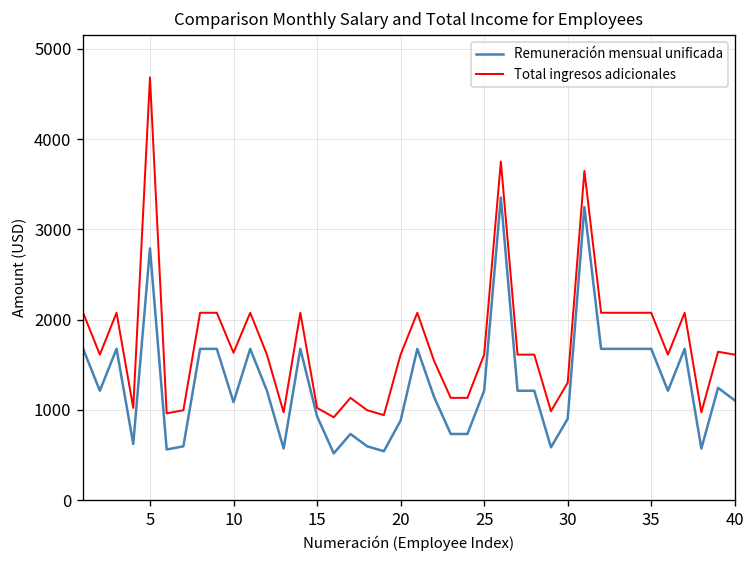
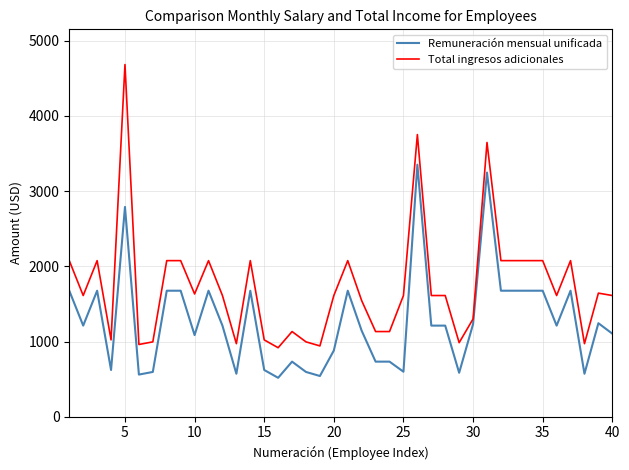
  {
    "Remuneración mensual unificada": {
      "5": 2800,
      "10": 1100,
-     "15": 900,
+     "15": 600,
      "20": 900,
-     "25": 1200,
-     "30": 900,
+     "25": 600,
+     "30": 1200,
      "35": 1700,
      "40": 1100
    },
    "Total ingresos adicionales": {
      "5": 4700,
      "10": 1600,
      "15": 1000,
      "20": 1600,
      "25": 1600,
      "30": 1300,
      "35": 2100,
      "40": 1600
    }
  }
